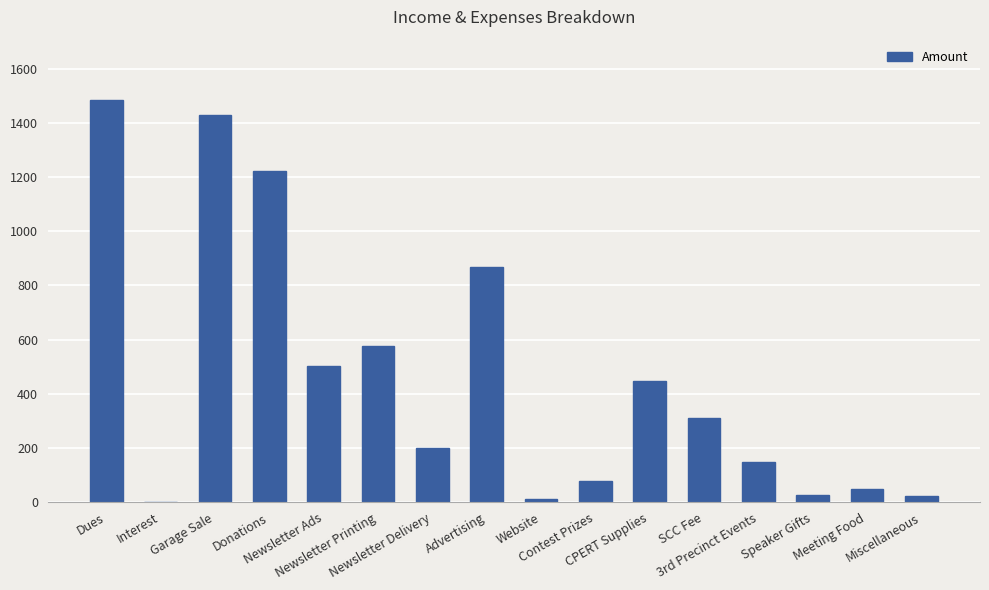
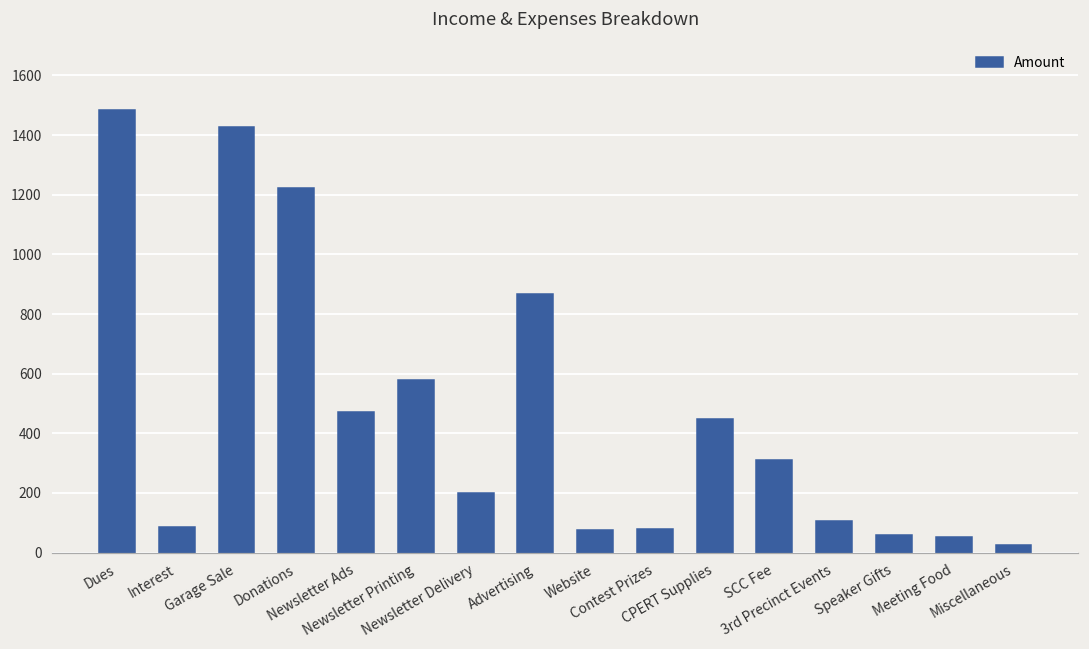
  {
    "Dues": 1480,
-   "Interest": 0,
+   "Interest": 90,
    "Garage Sale": 1430,
    "Donations": 1220,
-   "Newsletter Ads": 500,
+   "Newsletter Ads": 470,
    "Newsletter Printing": 580,
    "Newsletter Delivery": 200,
    "Advertising": 870,
-   "Website": 10,
+   "Website": 70,
    "Contest Prizes": 80,
    "CPERT Supplies": 450,
    "SCC Fee": 310,
-   "3rd Precinct Events": 150,
-   "Speaker Gifts": 30,
+   "3rd Precinct Events": 110,
+   "Speaker Gifts": 60,
    "Meeting Food": 50,
    "Miscellaneous": 30
  }
